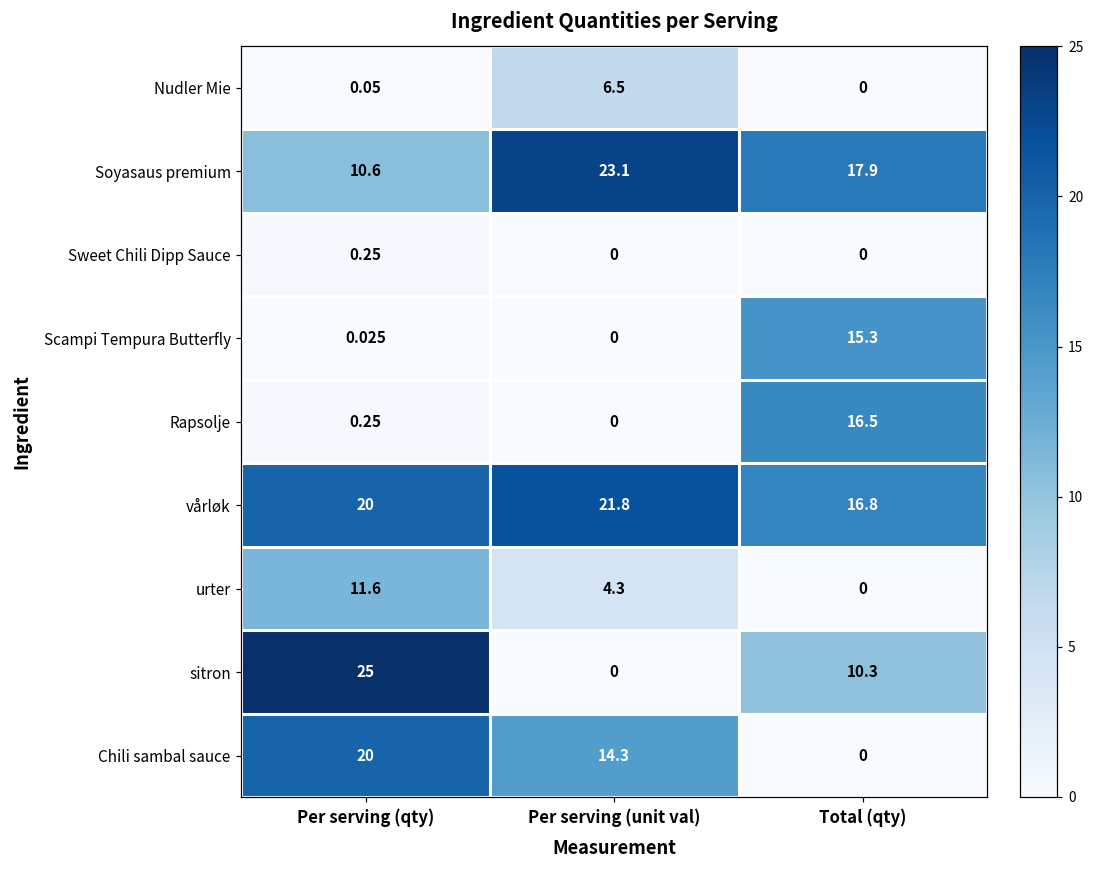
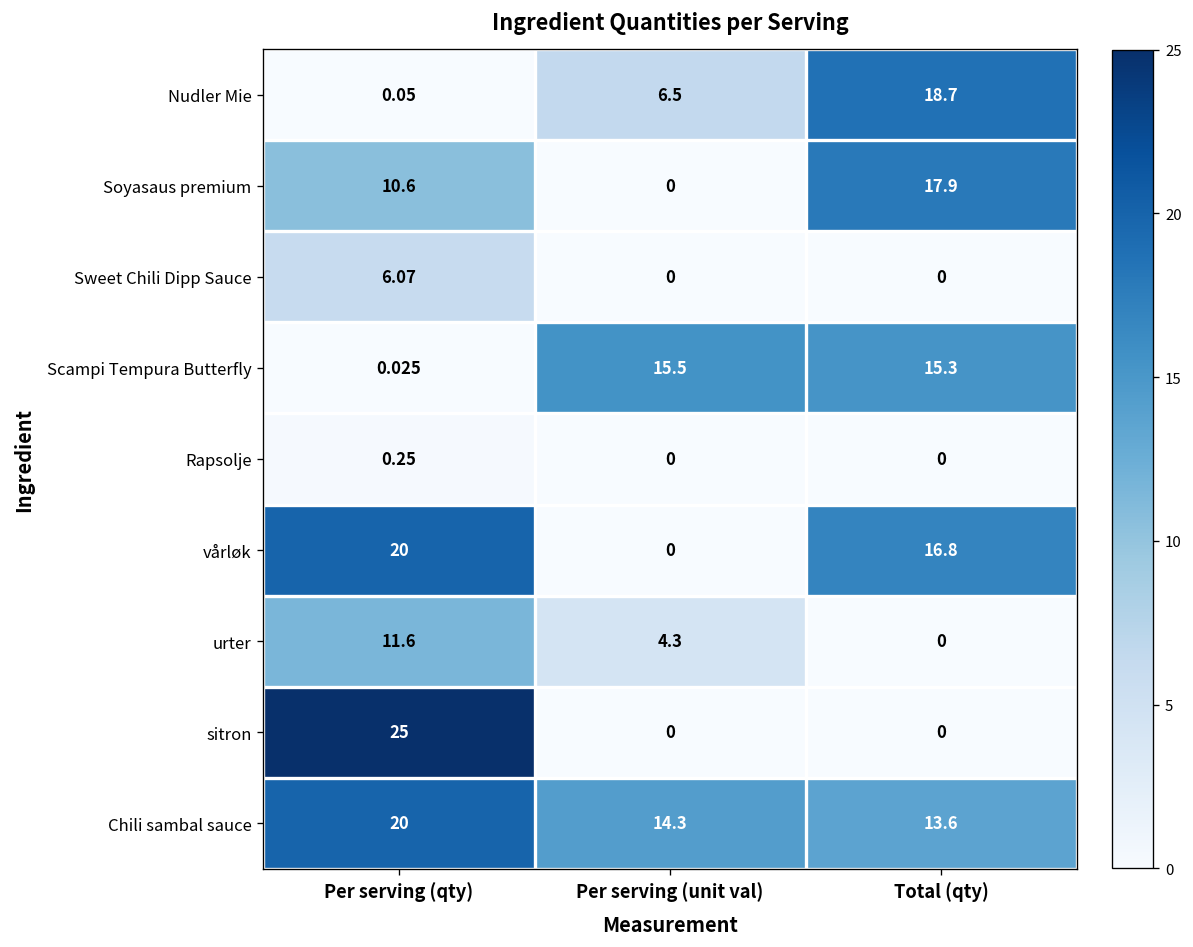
  {
    "Nudler Mie": {
      "Per serving (qty)": 0.05,
      "Per serving (unit val)": 6.5,
-     "Total (qty)": 0
+     "Total (qty)": 18.7
    },
    "Soyasaus premium": {
      "Per serving (qty)": 10.6,
-     "Per serving (unit val)": 23.1,
+     "Per serving (unit val)": 0,
      "Total (qty)": 17.9
    },
    "Sweet Chili Dipp Sauce": {
-     "Per serving (qty)": 0.25,
+     "Per serving (qty)": 6.07,
      "Per serving (unit val)": 0,
      "Total (qty)": 0
    },
    "Scampi Tempura Butterfly": {
      "Per serving (qty)": 0.025,
-     "Per serving (unit val)": 0,
+     "Per serving (unit val)": 15.5,
      "Total (qty)": 15.3
    },
    "Rapsolje": {
      "Per serving (qty)": 0.25,
      "Per serving (unit val)": 0,
-     "Total (qty)": 16.5
+     "Total (qty)": 0
    },
    "vårløk": {
      "Per serving (qty)": 20,
-     "Per serving (unit val)": 21.8,
+     "Per serving (unit val)": 0,
      "Total (qty)": 16.8
    },
    "urter": {
      "Per serving (qty)": 11.6,
      "Per serving (unit val)": 4.3,
      "Total (qty)": 0
    },
    "sitron": {
      "Per serving (qty)": 25,
      "Per serving (unit val)": 0,
-     "Total (qty)": 10.3
+     "Total (qty)": 0
    },
    "Chili sambal sauce": {
      "Per serving (qty)": 20,
      "Per serving (unit val)": 14.3,
-     "Total (qty)": 0
+     "Total (qty)": 13.6
    }
  }
